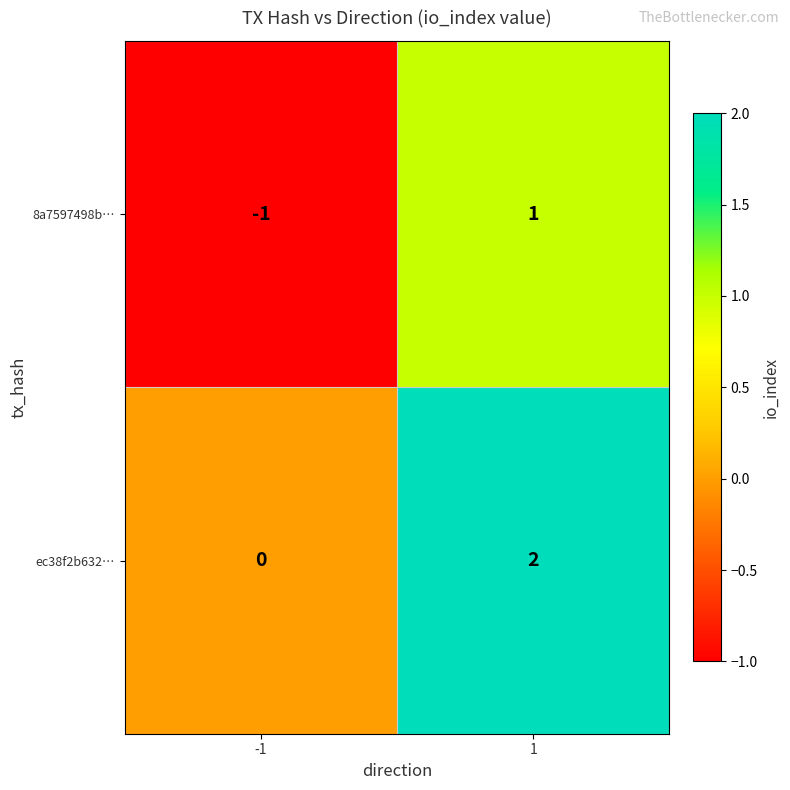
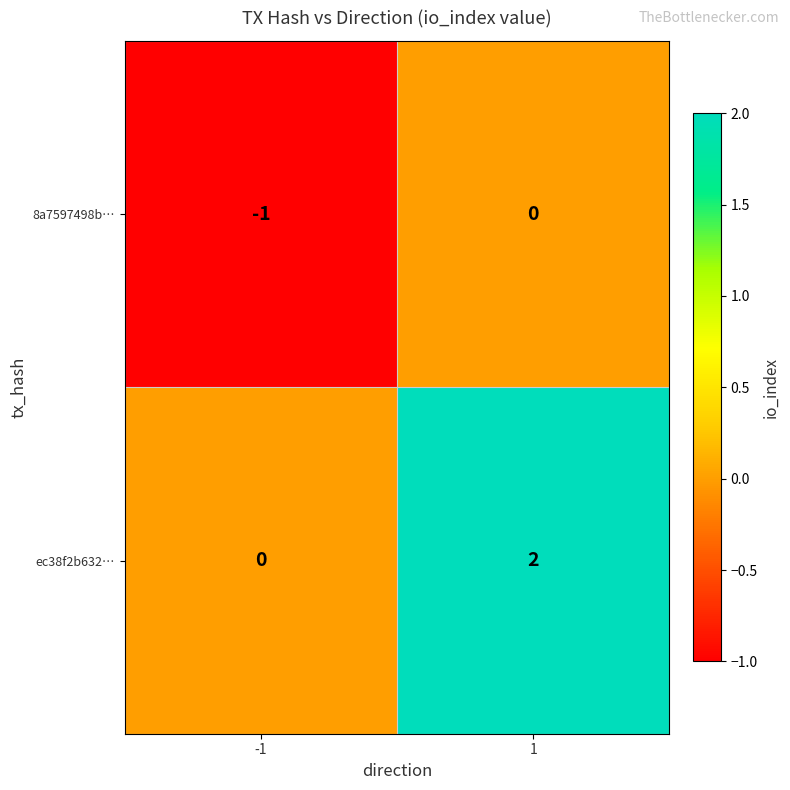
  {
    "8a7597498b…": {
      "-1": -1,
-     "1": 1
+     "1": 0
    },
    "ec38f2b632…": {
      "-1": 0,
      "1": 2
    }
  }
